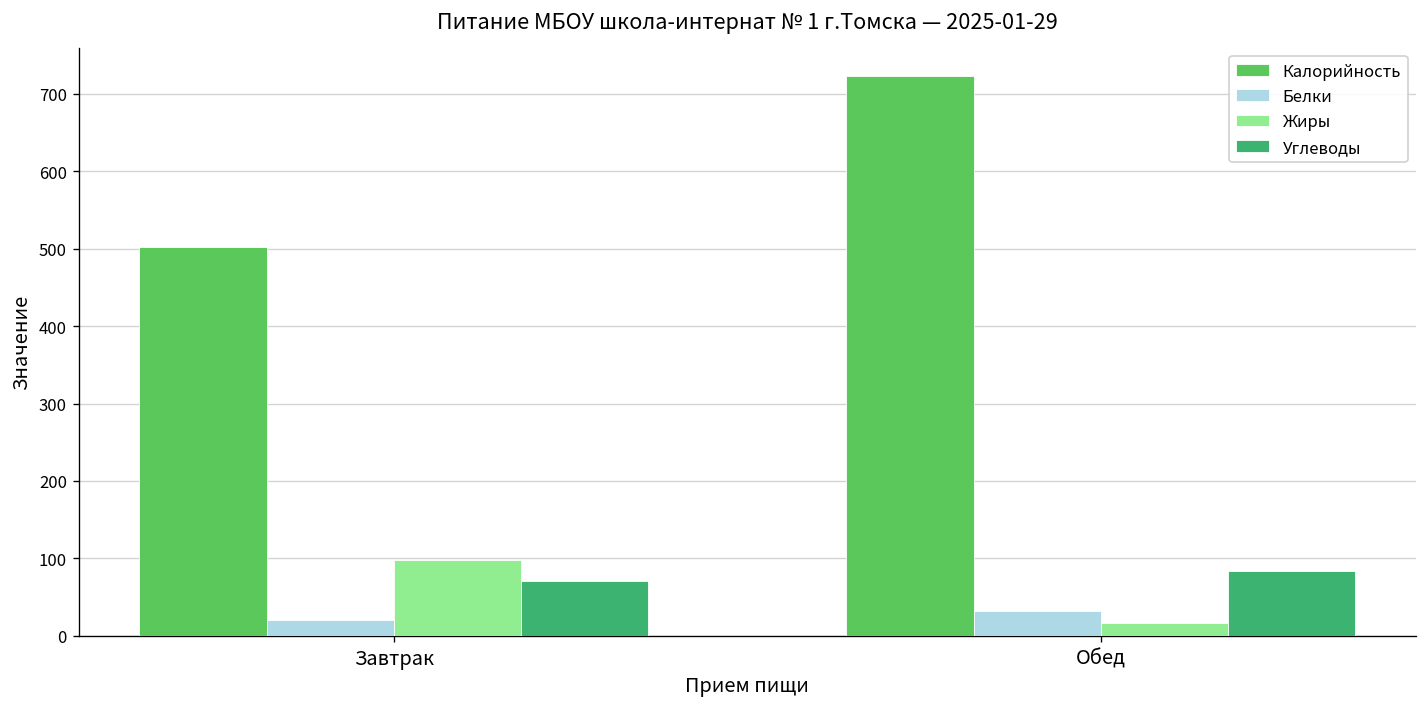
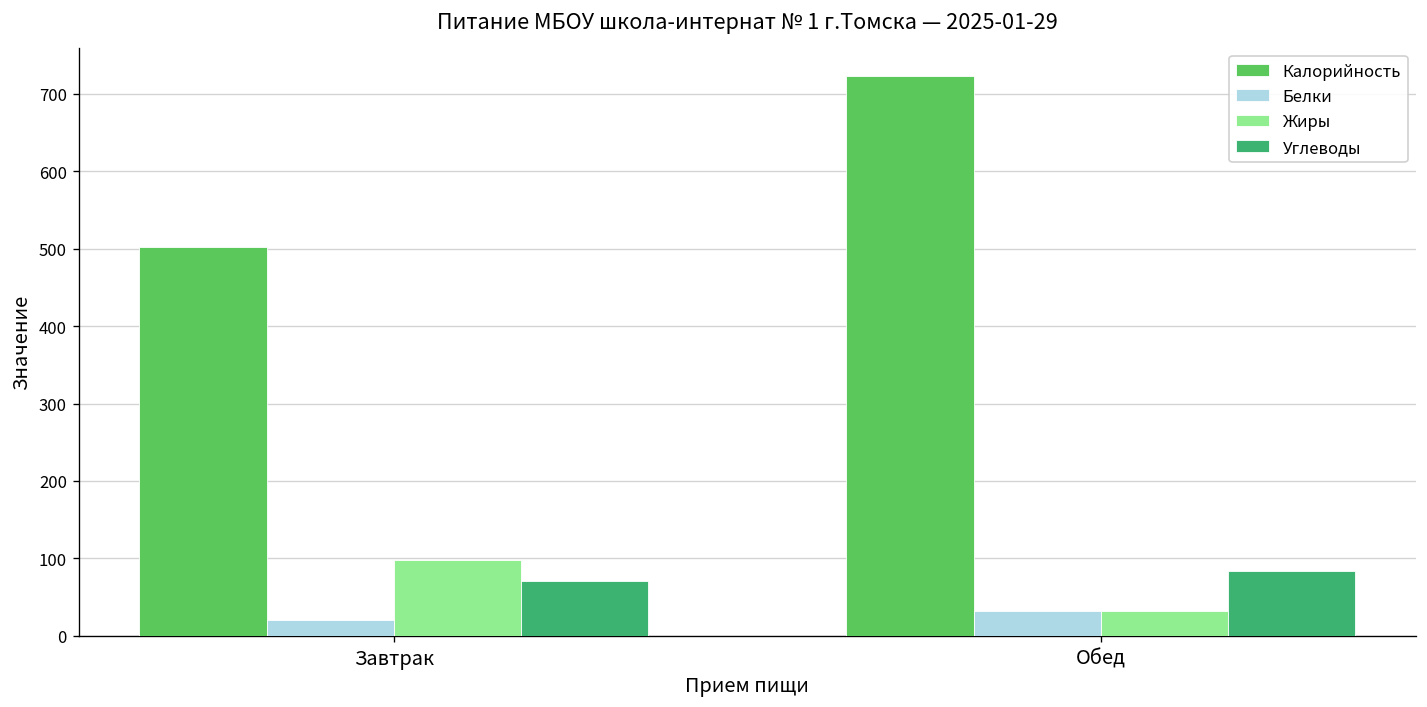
  {
    "Белки": {
      "Завтрак": 20,
      "Обед": 30
    },
    "Жиры": {
      "Завтрак": 100,
-     "Обед": 20
+     "Обед": 30
    }
  }
